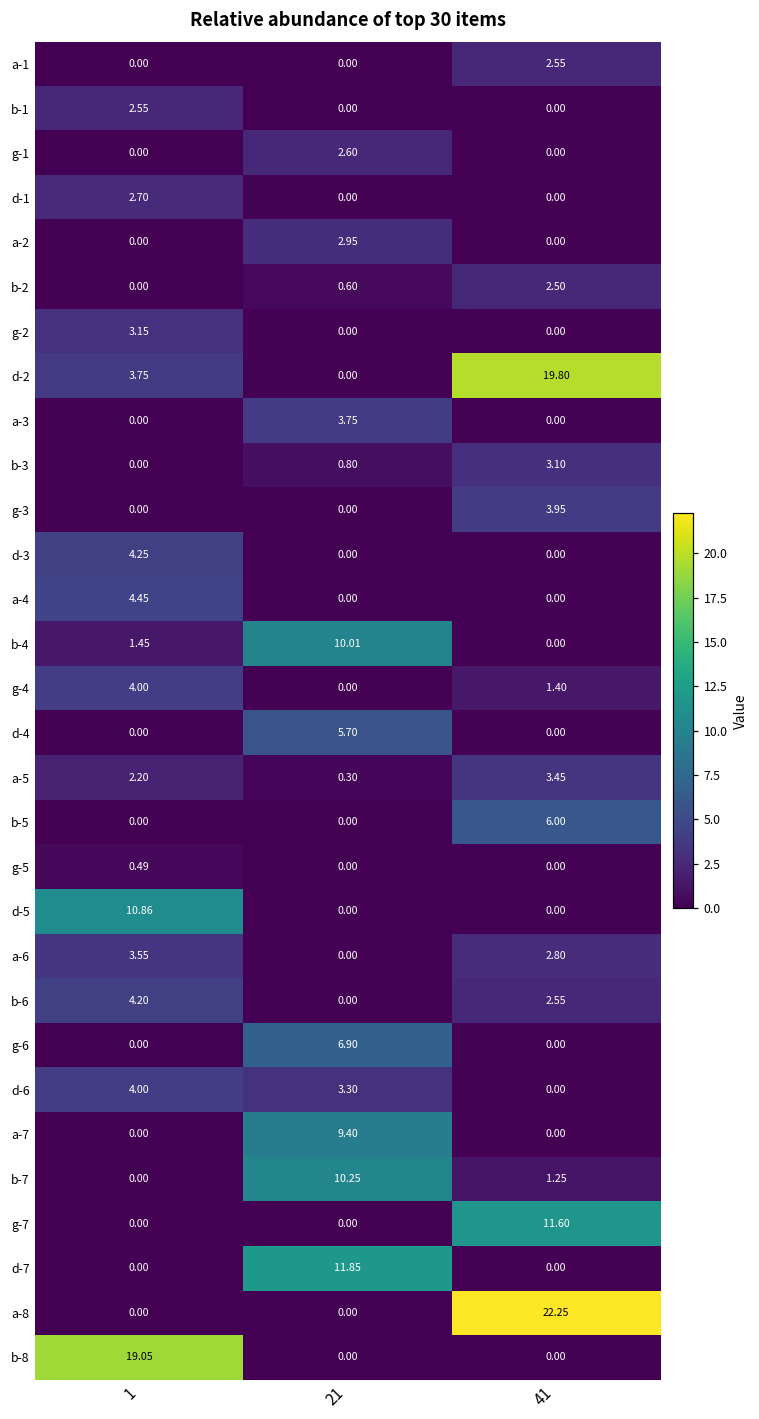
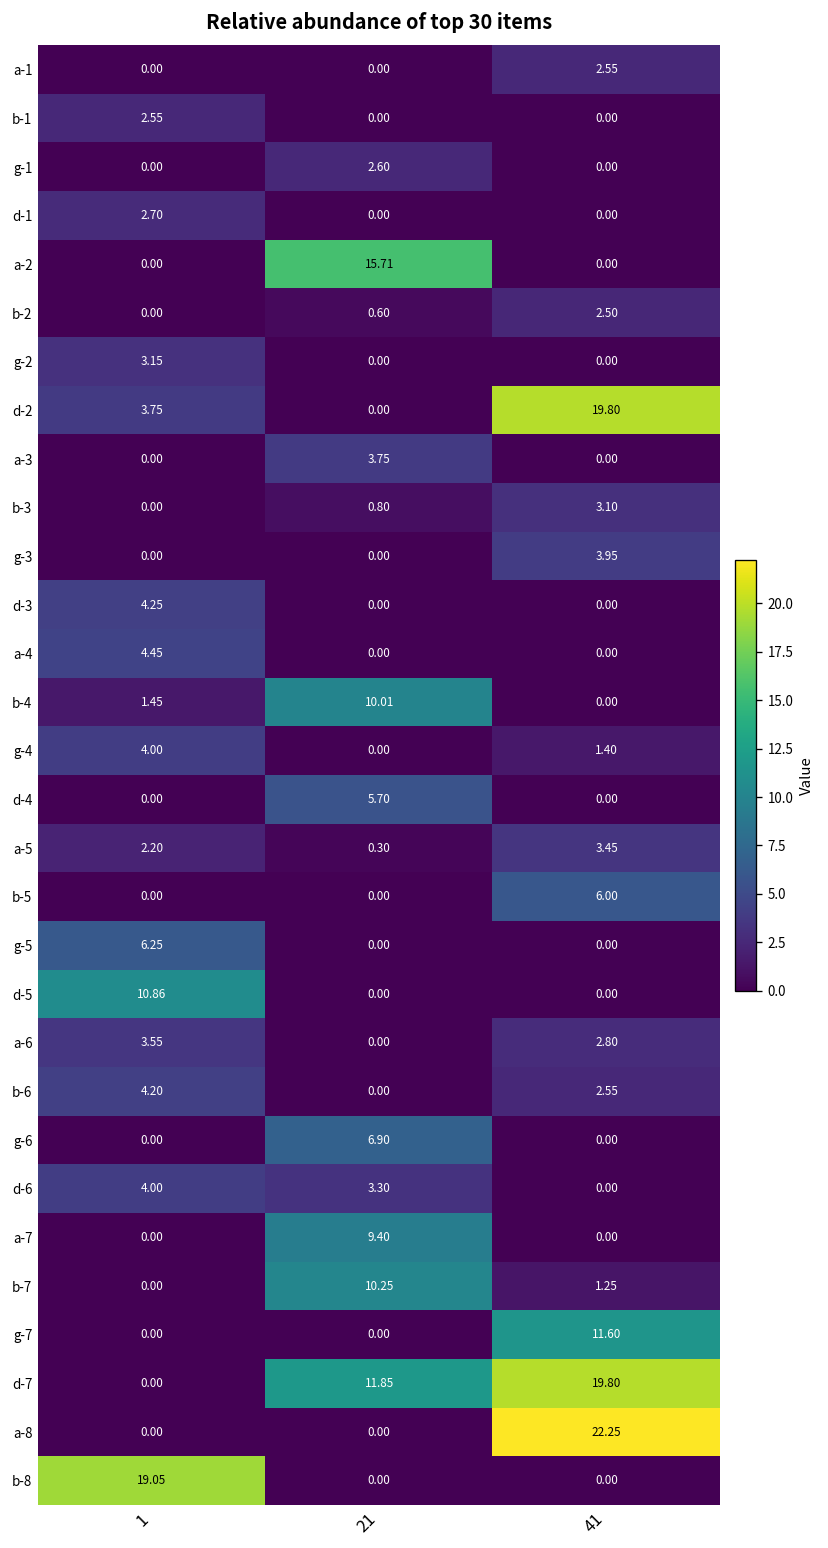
  {
    "a-1": {
      "1": 0.00,
      "21": 0.00,
      "41": 2.55
    },
    "b-1": {
      "1": 2.55,
      "21": 0.00,
      "41": 0.00
    },
    "g-1": {
      "1": 0.00,
      "21": 2.60,
      "41": 0.00
    },
    "d-1": {
      "1": 2.70,
      "21": 0.00,
      "41": 0.00
    },
    "a-2": {
      "1": 0.00,
-     "21": 2.95,
+     "21": 15.71,
      "41": 0.00
    },
    "b-2": {
      "1": 0.00,
      "21": 0.60,
      "41": 2.50
    },
    "g-2": {
      "1": 3.15,
      "21": 0.00,
      "41": 0.00
    },
    "d-2": {
      "1": 3.75,
      "21": 0.00,
      "41": 19.80
    },
    "a-3": {
      "1": 0.00,
      "21": 3.75,
      "41": 0.00
    },
    "b-3": {
      "1": 0.00,
      "21": 0.80,
      "41": 3.10
    },
    "g-3": {
      "1": 0.00,
      "21": 0.00,
      "41": 3.95
    },
    "d-3": {
      "1": 4.25,
      "21": 0.00,
      "41": 0.00
    },
    "a-4": {
      "1": 4.45,
      "21": 0.00,
      "41": 0.00
    },
    "b-4": {
      "1": 1.45,
      "21": 10.01,
      "41": 0.00
    },
    "g-4": {
      "1": 4.00,
      "21": 0.00,
      "41": 1.40
    },
    "d-4": {
      "1": 0.00,
      "21": 5.70,
      "41": 0.00
    },
    "a-5": {
      "1": 2.20,
      "21": 0.30,
      "41": 3.45
    },
    "b-5": {
      "1": 0.00,
      "21": 0.00,
      "41": 6.00
    },
    "g-5": {
-     "1": 0.49,
+     "1": 6.25,
      "21": 0.00,
      "41": 0.00
    },
    "d-5": {
      "1": 10.86,
      "21": 0.00,
      "41": 0.00
    },
    "a-6": {
      "1": 3.55,
      "21": 0.00,
      "41": 2.80
    },
    "b-6": {
      "1": 4.20,
      "21": 0.00,
      "41": 2.55
    },
    "g-6": {
      "1": 0.00,
      "21": 6.90,
      "41": 0.00
    },
    "d-6": {
      "1": 4.00,
      "21": 3.30,
      "41": 0.00
    },
    "a-7": {
      "1": 0.00,
      "21": 9.40,
      "41": 0.00
    },
    "b-7": {
      "1": 0.00,
      "21": 10.25,
      "41": 1.25
    },
    "g-7": {
      "1": 0.00,
      "21": 0.00,
      "41": 11.60
    },
    "d-7": {
      "1": 0.00,
      "21": 11.85,
-     "41": 0.00
+     "41": 19.80
    },
    "a-8": {
      "1": 0.00,
      "21": 0.00,
      "41": 22.25
    },
    "b-8": {
      "1": 19.05,
      "21": 0.00,
      "41": 0.00
    }
  }
